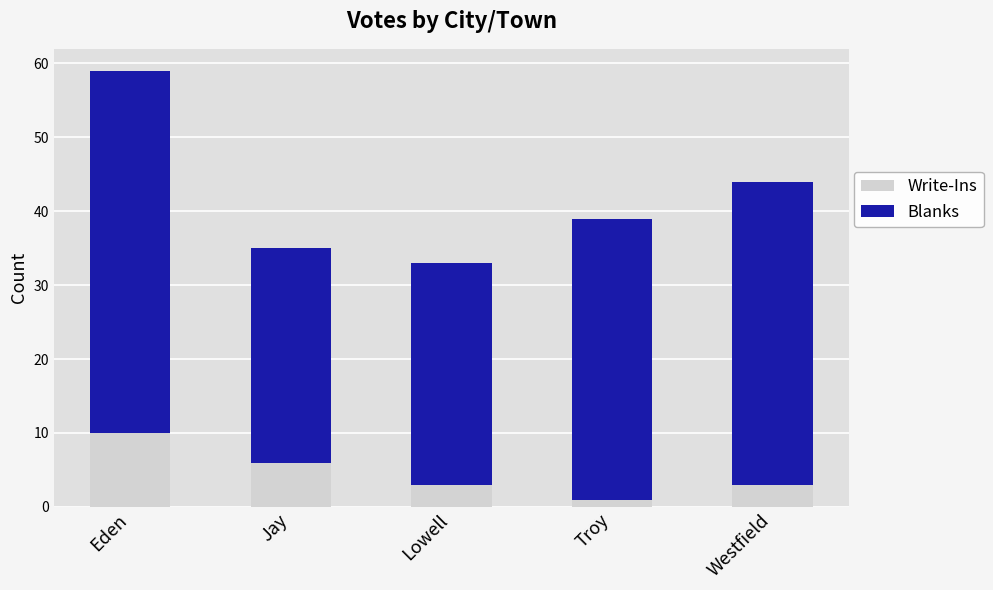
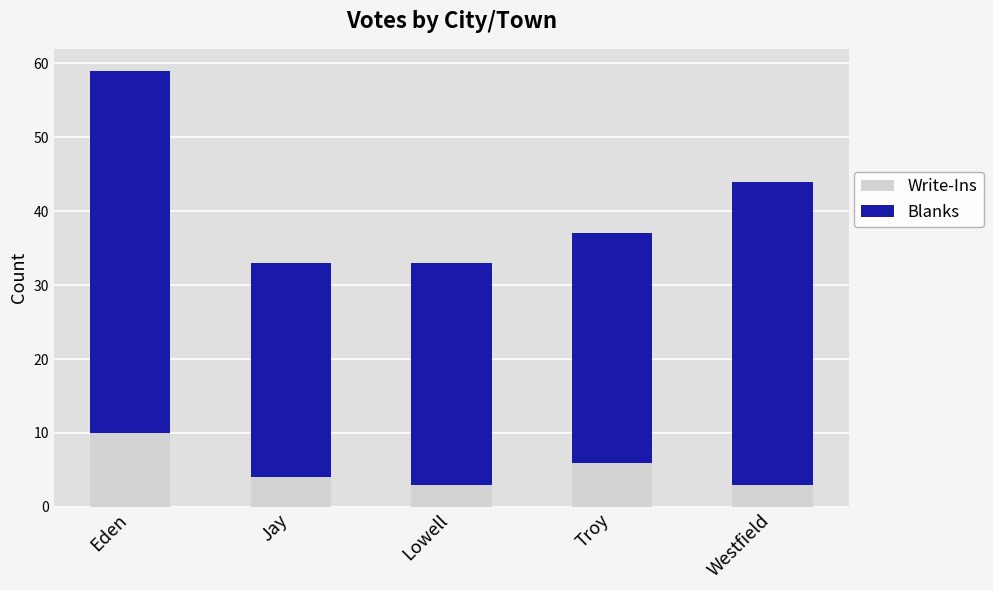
  {
    "Write-Ins": {
      "Eden": 10,
-     "Jay": 6,
+     "Jay": 4,
      "Lowell": 3,
-     "Troy": 1,
+     "Troy": 6,
      "Westfield": 3
    },
    "Blanks": {
      "Eden": 49,
      "Jay": 29,
      "Lowell": 30,
-     "Troy": 38,
+     "Troy": 31,
      "Westfield": 41
    }
  }
